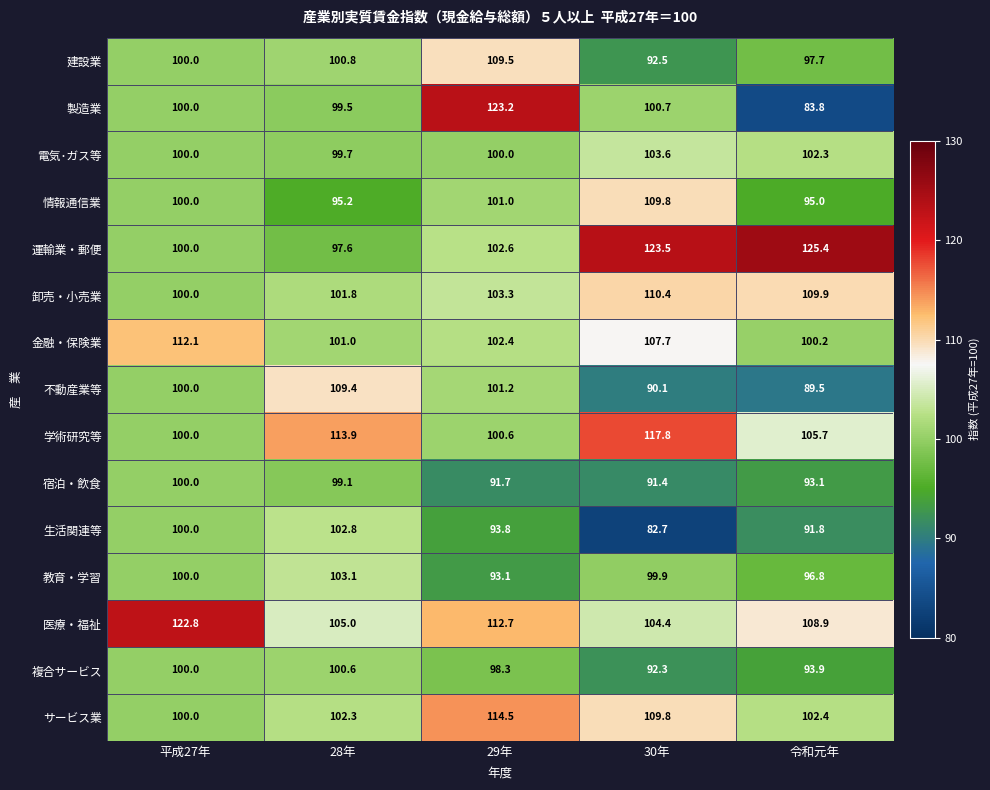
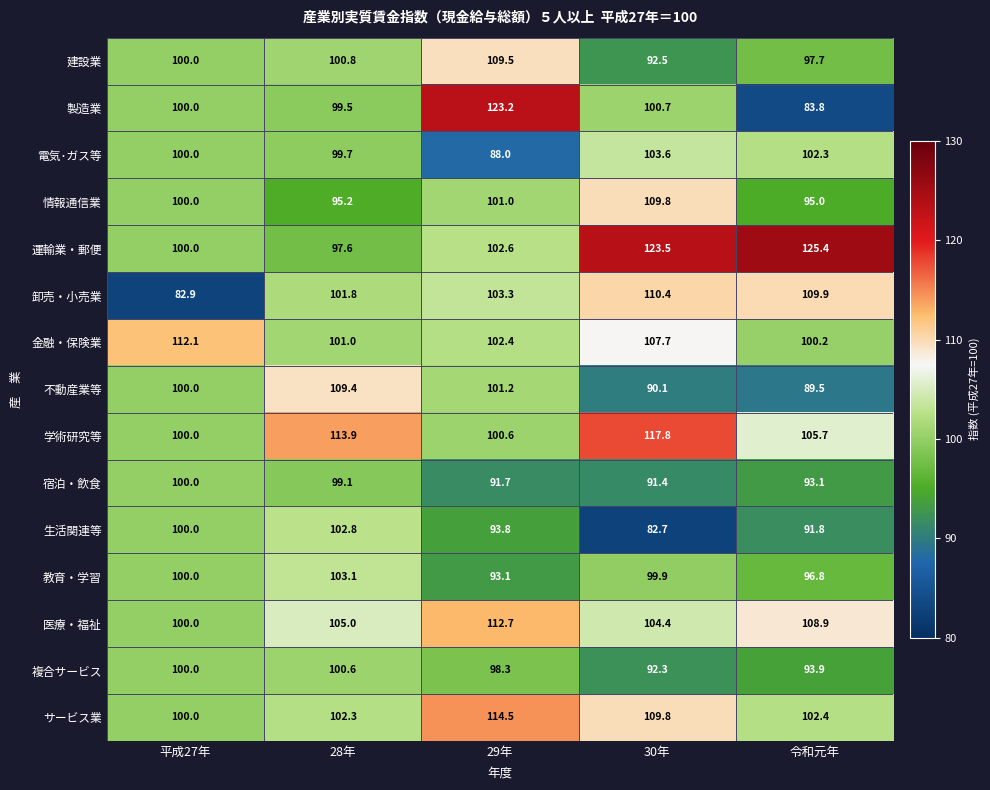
  {
    "建設業": {
      "平成27年": 100.0,
      "28年": 100.8,
      "29年": 109.5,
      "30年": 92.5,
      "令和元年": 97.7
    },
    "製造業": {
      "平成27年": 100.0,
      "28年": 99.5,
      "29年": 123.2,
      "30年": 100.7,
      "令和元年": 83.8
    },
    "電気･ガス等": {
      "平成27年": 100.0,
      "28年": 99.7,
-     "29年": 100.0,
+     "29年": 88.0,
      "30年": 103.6,
      "令和元年": 102.3
    },
    "情報通信業": {
      "平成27年": 100.0,
      "28年": 95.2,
      "29年": 101.0,
      "30年": 109.8,
      "令和元年": 95.0
    },
    "運輸業・郵便": {
      "平成27年": 100.0,
      "28年": 97.6,
      "29年": 102.6,
      "30年": 123.5,
      "令和元年": 125.4
    },
    "卸売・小売業": {
-     "平成27年": 100.0,
+     "平成27年": 82.9,
      "28年": 101.8,
      "29年": 103.3,
      "30年": 110.4,
      "令和元年": 109.9
    },
    "金融・保険業": {
      "平成27年": 112.1,
      "28年": 101.0,
      "29年": 102.4,
      "30年": 107.7,
      "令和元年": 100.2
    },
    "不動産業等": {
      "平成27年": 100.0,
      "28年": 109.4,
      "29年": 101.2,
      "30年": 90.1,
      "令和元年": 89.5
    },
    "学術研究等": {
      "平成27年": 100.0,
      "28年": 113.9,
      "29年": 100.6,
      "30年": 117.8,
      "令和元年": 105.7
    },
    "宿泊・飲食": {
      "平成27年": 100.0,
      "28年": 99.1,
      "29年": 91.7,
      "30年": 91.4,
      "令和元年": 93.1
    },
    "生活関連等": {
      "平成27年": 100.0,
      "28年": 102.8,
      "29年": 93.8,
      "30年": 82.7,
      "令和元年": 91.8
    },
    "教育・学習": {
      "平成27年": 100.0,
      "28年": 103.1,
      "29年": 93.1,
      "30年": 99.9,
      "令和元年": 96.8
    },
    "医療・福祉": {
-     "平成27年": 122.8,
+     "平成27年": 100.0,
      "28年": 105.0,
      "29年": 112.7,
      "30年": 104.4,
      "令和元年": 108.9
    },
    "複合サービス": {
      "平成27年": 100.0,
      "28年": 100.6,
      "29年": 98.3,
      "30年": 92.3,
      "令和元年": 93.9
    },
    "サービス業": {
      "平成27年": 100.0,
      "28年": 102.3,
      "29年": 114.5,
      "30年": 109.8,
      "令和元年": 102.4
    }
  }
